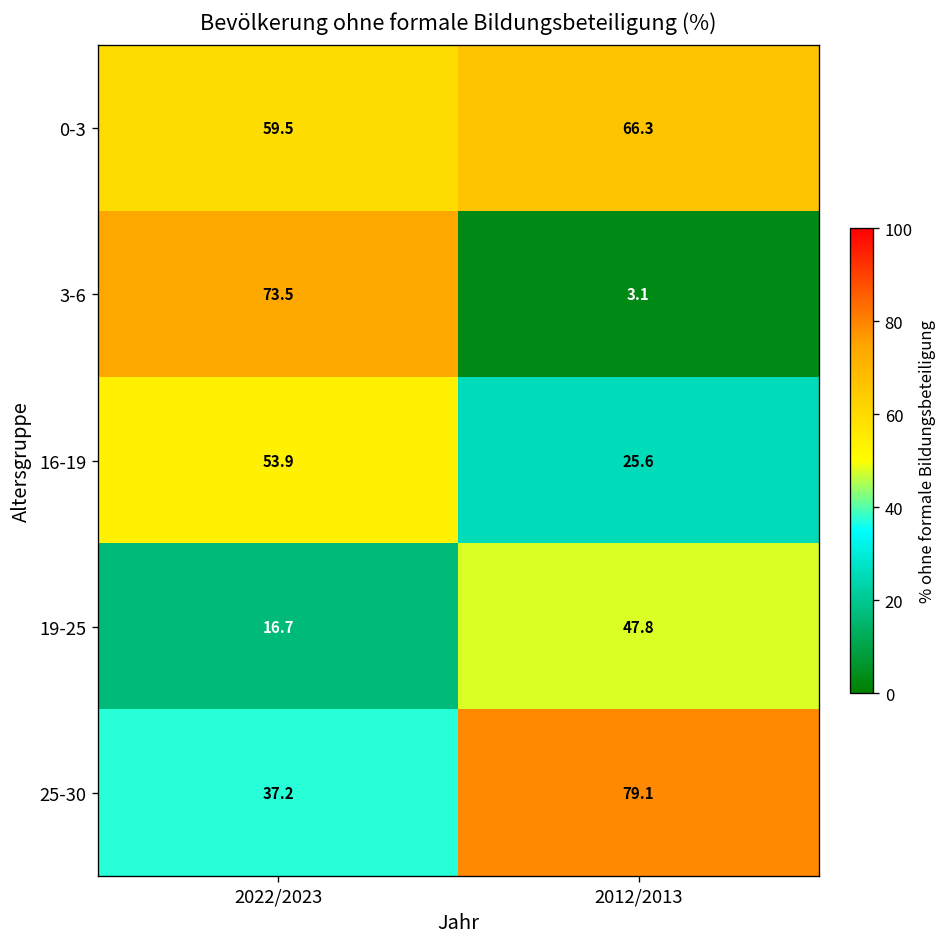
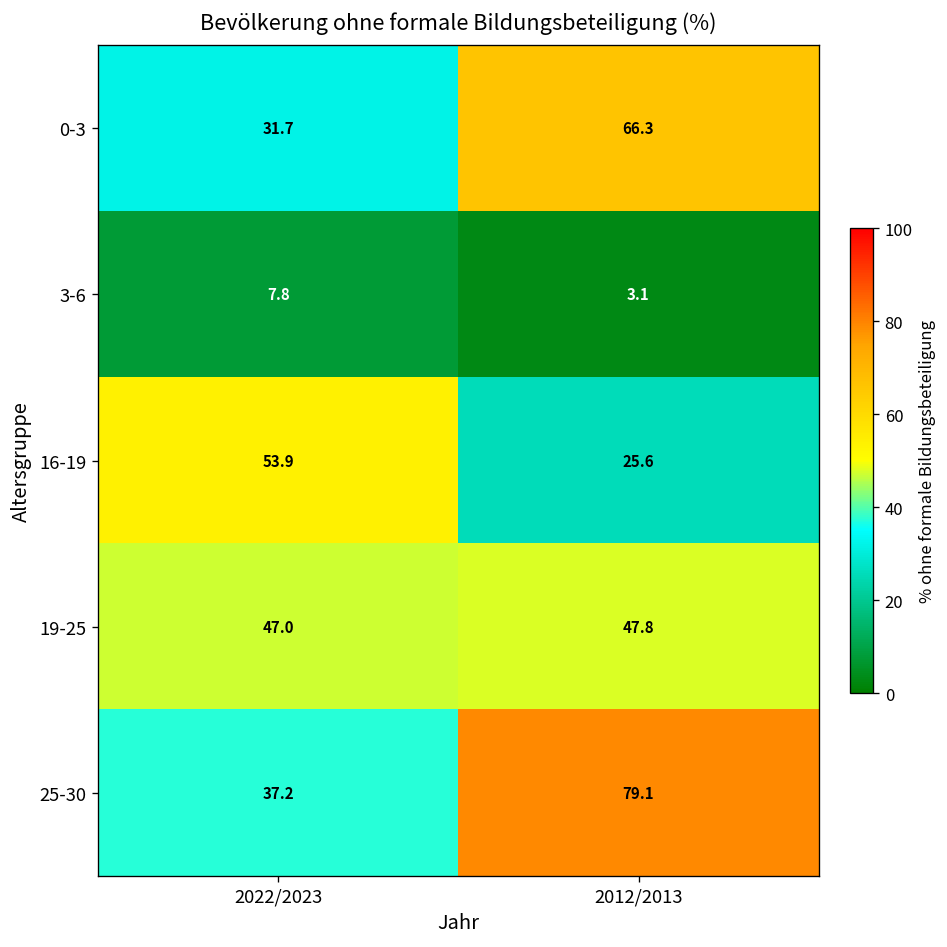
  {
    "0-3": {
-     "2022/2023": 59.5,
+     "2022/2023": 31.7,
      "2012/2013": 66.3
    },
    "3-6": {
-     "2022/2023": 73.5,
+     "2022/2023": 7.8,
      "2012/2013": 3.1
    },
    "16-19": {
      "2022/2023": 53.9,
      "2012/2013": 25.6
    },
    "19-25": {
-     "2022/2023": 16.7,
+     "2022/2023": 47.0,
      "2012/2013": 47.8
    },
    "25-30": {
      "2022/2023": 37.2,
      "2012/2013": 79.1
    }
  }
